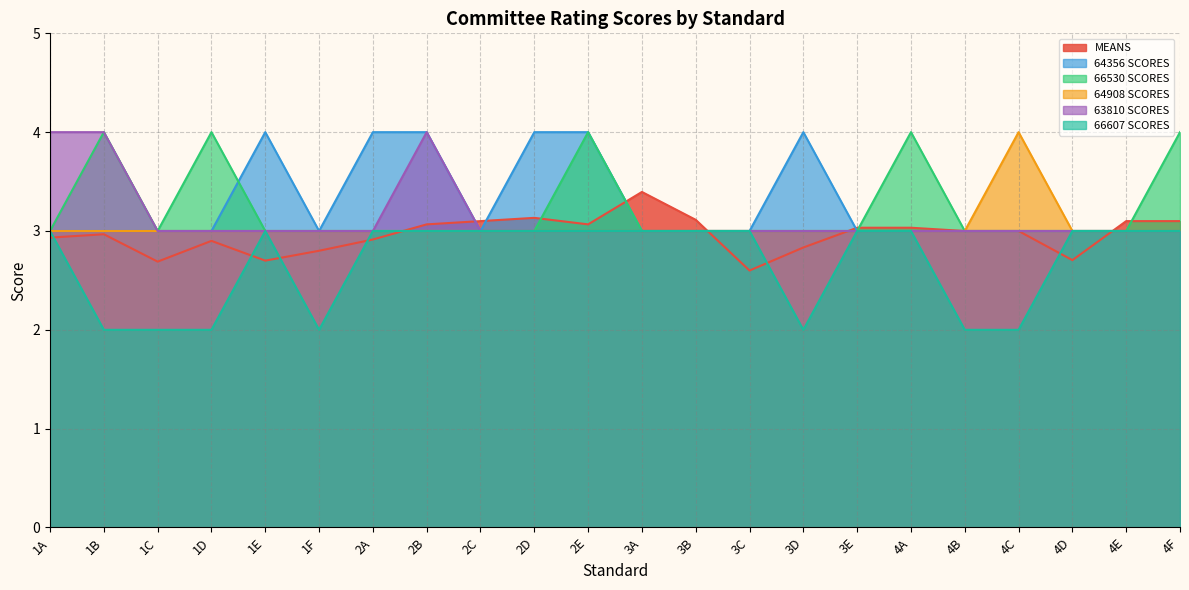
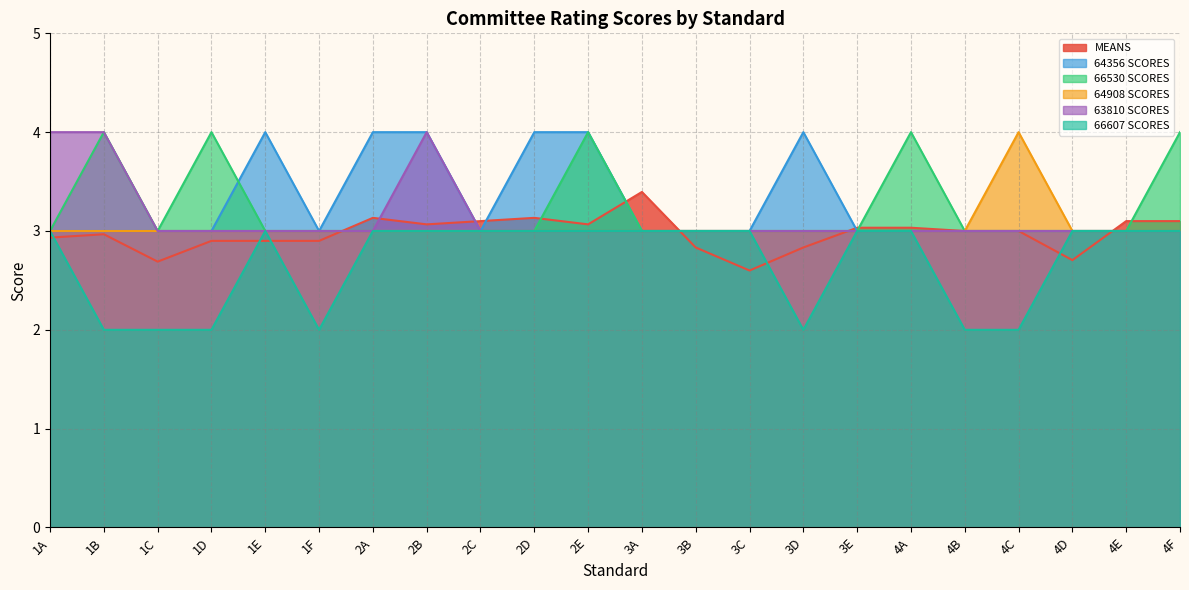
  {
    "MEANS": {
      "1A": 2.9,
      "1B": 3.0,
      "1C": 2.7,
      "1D": 2.9,
-     "1E": 2.7,
-     "1F": 2.8,
-     "2A": 2.9,
+     "1E": 2.9,
+     "1F": 2.9,
+     "2A": 3.1,
      "2B": 3.1,
      "2C": 3.1,
      "2D": 3.1,
      "2E": 3.1,
      "3A": 3.4,
-     "3B": 3.1,
+     "3B": 2.8,
      "3C": 2.6,
      "3D": 2.8,
      "3E": 3.0,
      "4A": 3.0,
      "4D": 2.7,
      "4E": 3.1,
      "4F": 3.1
    },
    "64356 SCORES": {
      "1E": 4.0,
      "2A": 4.0,
      "2D": 4.0,
      "3D": 4.0
    },
    "64908 SCORES": {
      "4C": 4.0
    },
    "63810 SCORES": {
      "1A": 4.0
    }
  }
